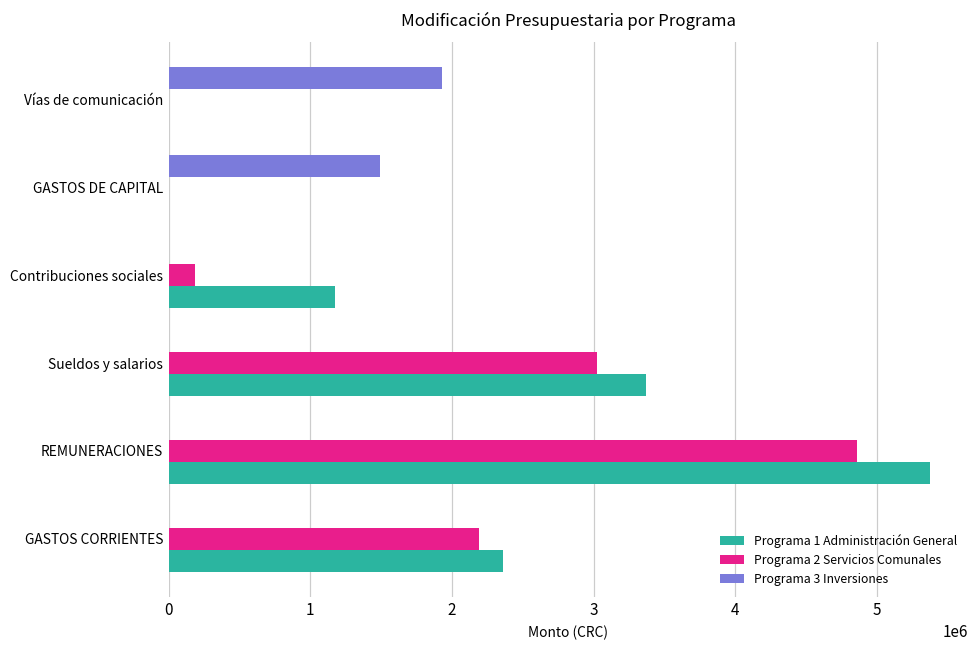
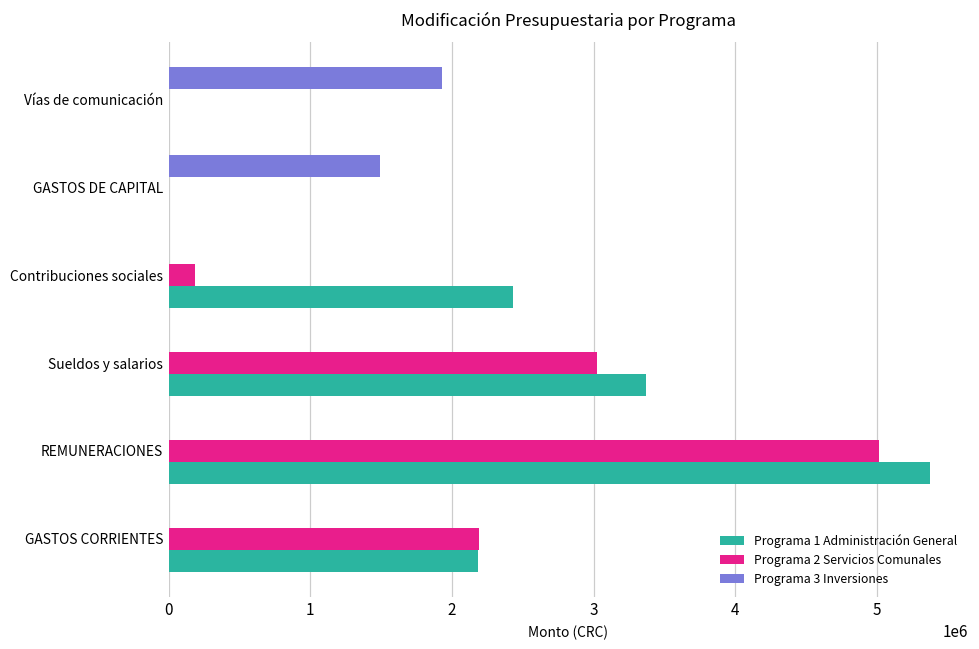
  {
    "Programa 1 Administración General": {
      "Vías de comunicación": 0,
      "GASTOS DE CAPITAL": 0,
-     "Contribuciones sociales": 1170000,
+     "Contribuciones sociales": 2430000,
      "Sueldos y salarios": 3370000,
      "REMUNERACIONES": 5370000,
-     "GASTOS CORRIENTES": 2360000
+     "GASTOS CORRIENTES": 2180000
    },
    "Programa 2 Servicios Comunales": {
      "Vías de comunicación": 0,
      "GASTOS DE CAPITAL": 0,
      "Contribuciones sociales": 180000,
      "Sueldos y salarios": 3020000,
-     "REMUNERACIONES": 4860000,
+     "REMUNERACIONES": 5010000,
      "GASTOS CORRIENTES": 2190000
    },
    "Programa 3 Inversiones": {
      "Vías de comunicación": 1930000,
      "GASTOS DE CAPITAL": 1490000,
      "Contribuciones sociales": 0,
      "Sueldos y salarios": 0,
      "REMUNERACIONES": 0,
      "GASTOS CORRIENTES": 0
    }
  }
